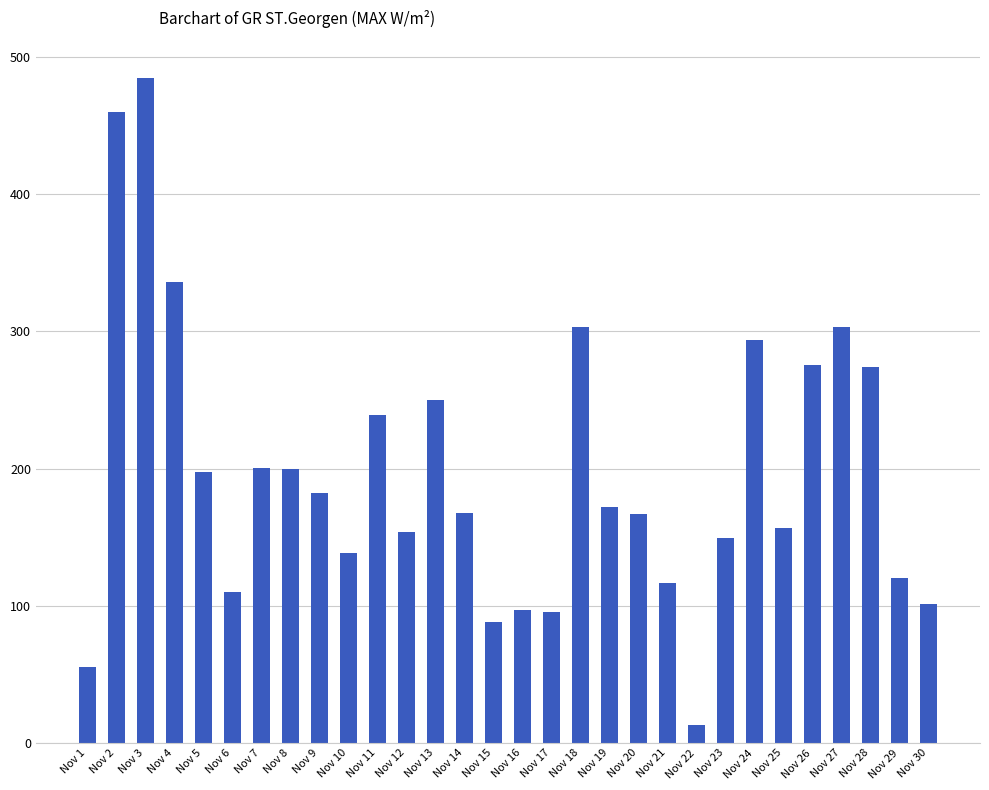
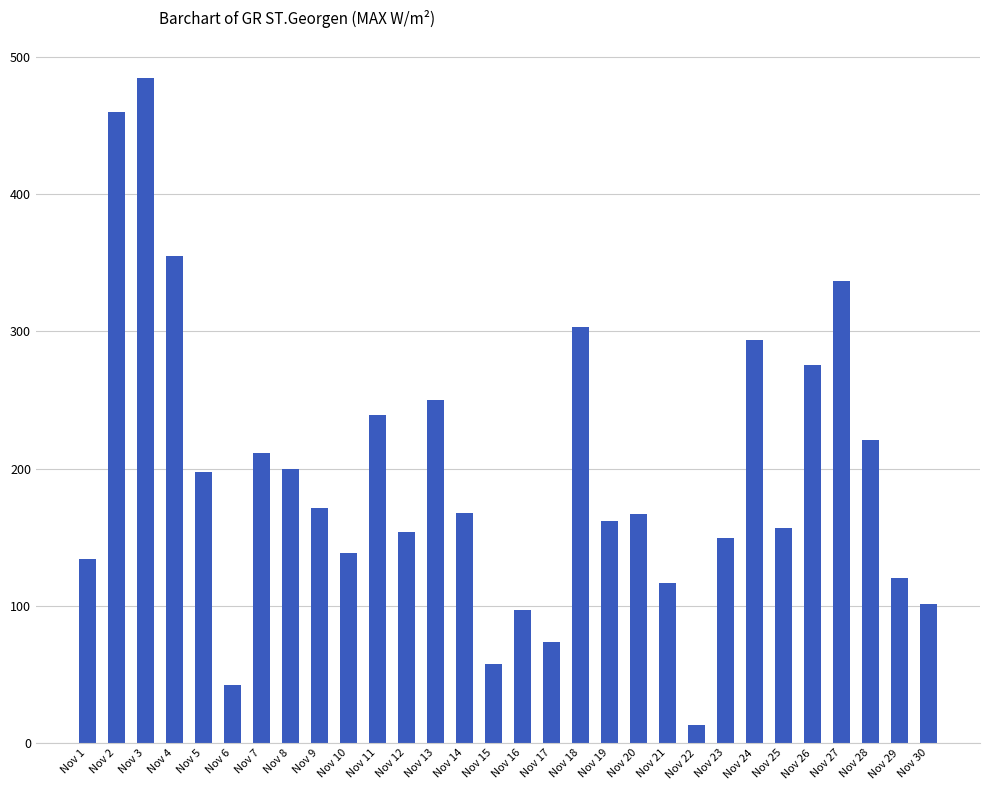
  {
-   "Nov 1": 56,
+   "Nov 1": 134,
    "Nov 2": 460,
    "Nov 3": 485,
-   "Nov 4": 336,
+   "Nov 4": 355,
    "Nov 5": 197,
-   "Nov 6": 110,
-   "Nov 7": 200,
+   "Nov 6": 43,
+   "Nov 7": 212,
    "Nov 8": 199,
-   "Nov 9": 182,
+   "Nov 9": 171,
    "Nov 10": 139,
    "Nov 11": 239,
    "Nov 12": 153,
    "Nov 13": 250,
    "Nov 14": 168,
-   "Nov 15": 88,
+   "Nov 15": 58,
    "Nov 16": 97,
-   "Nov 17": 96,
+   "Nov 17": 73,
    "Nov 18": 303,
-   "Nov 19": 172,
+   "Nov 19": 162,
    "Nov 20": 167,
    "Nov 21": 117,
    "Nov 22": 13,
    "Nov 23": 149,
    "Nov 24": 294,
    "Nov 25": 157,
    "Nov 26": 276,
-   "Nov 27": 303,
-   "Nov 28": 274,
+   "Nov 27": 337,
+   "Nov 28": 221,
    "Nov 29": 120,
    "Nov 30": 101
  }
